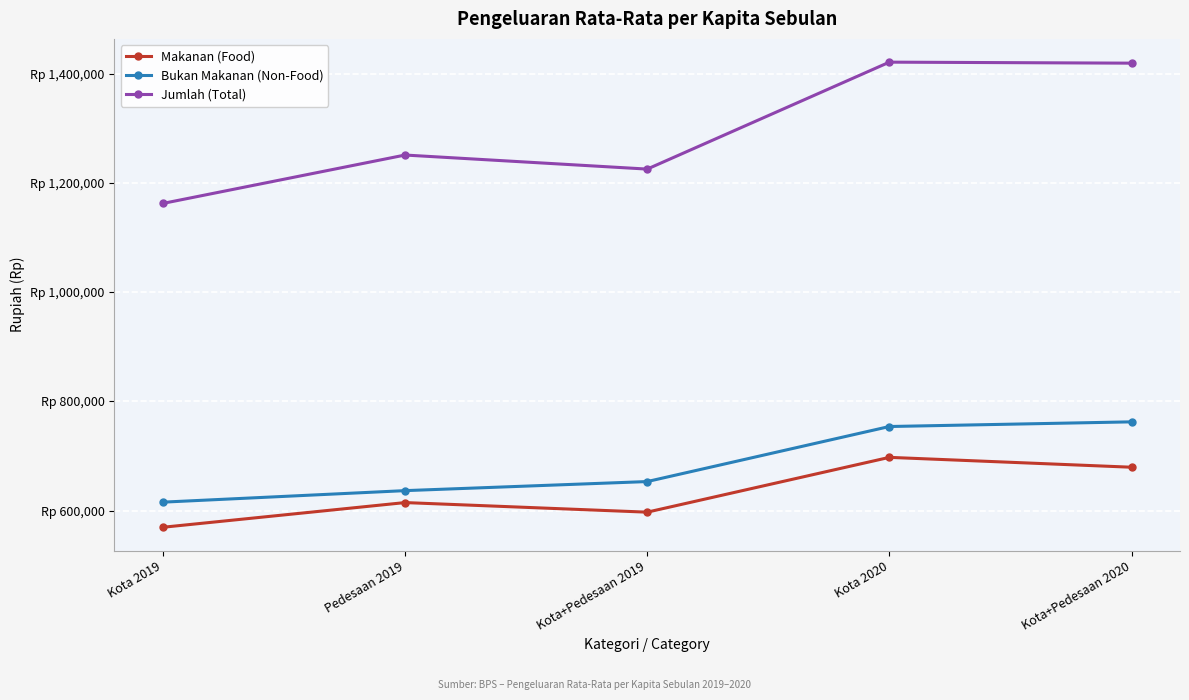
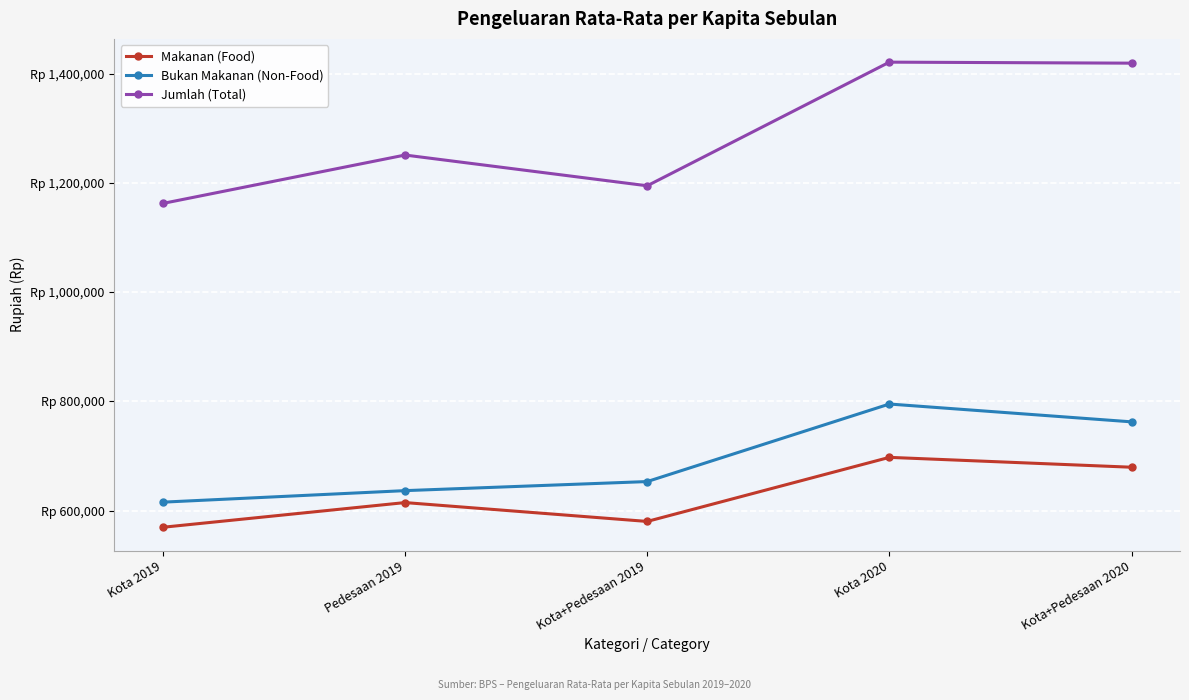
  {
    "Makanan (Food)": {
      "Kota 2019": "Rp 570,000",
      "Pedesaan 2019": "Rp 610,000",
-     "Kota+Pedesaan 2019": "Rp 600,000",
+     "Kota+Pedesaan 2019": "Rp 580,000",
      "Kota 2020": "Rp 700,000",
      "Kota+Pedesaan 2020": "Rp 680,000"
    },
    "Bukan Makanan (Non-Food)": {
      "Kota 2019": "Rp 620,000",
      "Pedesaan 2019": "Rp 640,000",
      "Kota+Pedesaan 2019": "Rp 650,000",
-     "Kota 2020": "Rp 750,000",
+     "Kota 2020": "Rp 800,000",
      "Kota+Pedesaan 2020": "Rp 760,000"
    },
    "Jumlah (Total)": {
      "Kota 2019": "Rp 1,160,000",
      "Pedesaan 2019": "Rp 1,250,000",
-     "Kota+Pedesaan 2019": "Rp 1,230,000",
+     "Kota+Pedesaan 2019": "Rp 1,190,000",
      "Kota 2020": "Rp 1,420,000",
      "Kota+Pedesaan 2020": "Rp 1,420,000"
    }
  }
